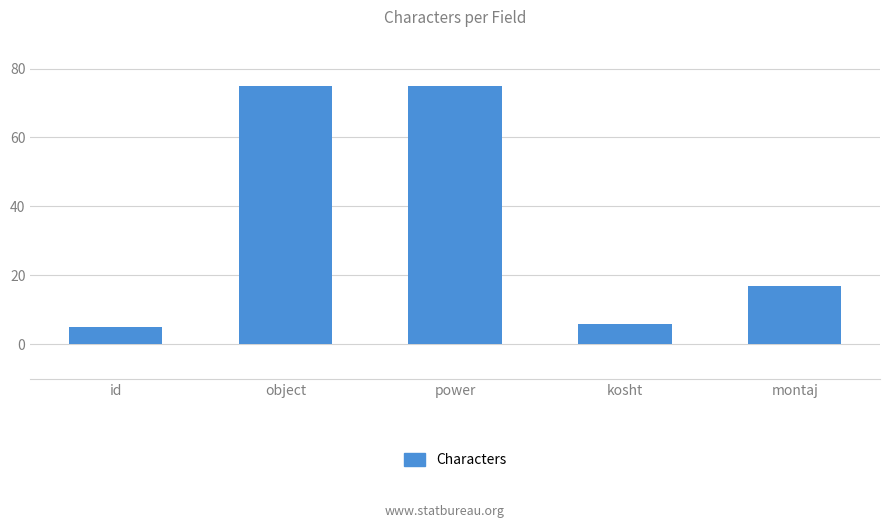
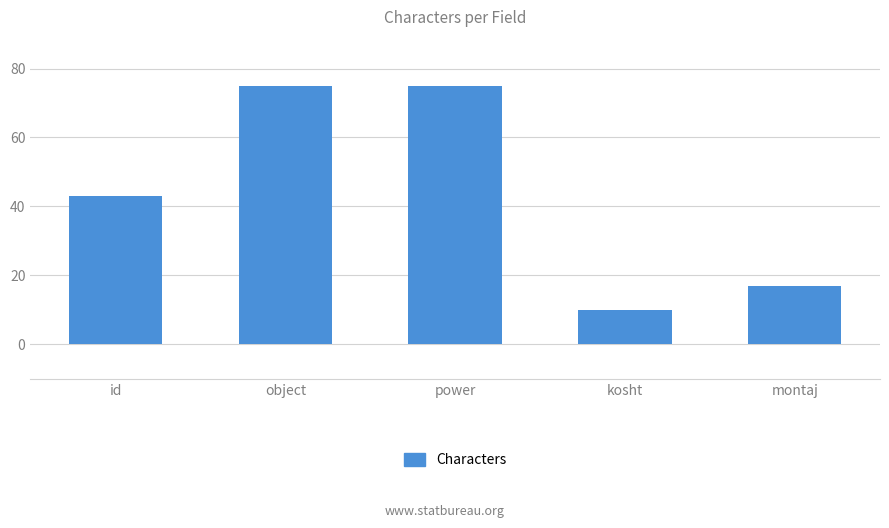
  {
-   "id": 5,
+   "id": 43,
    "object": 75,
    "power": 75,
-   "kosht": 6,
+   "kosht": 10,
    "montaj": 17
  }
